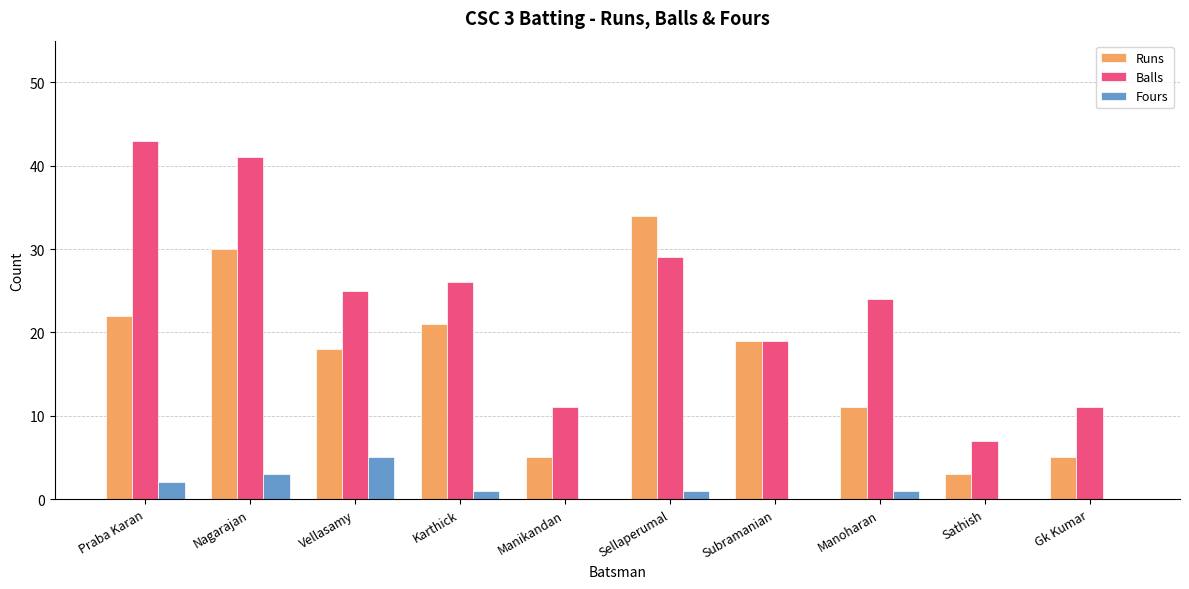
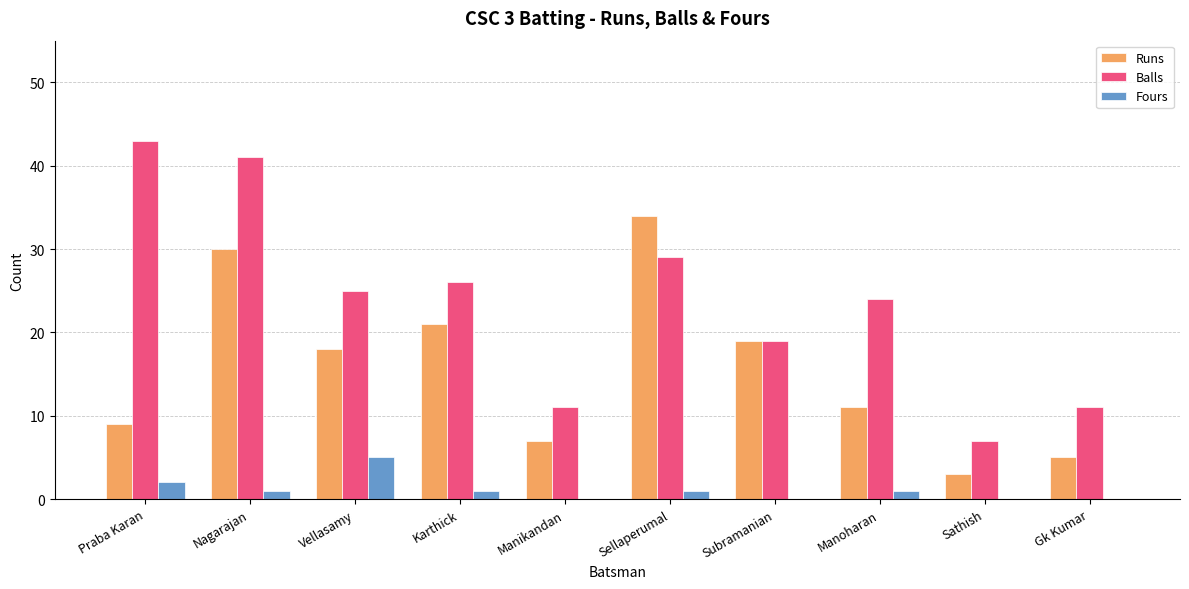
  {
    "Runs": {
-     "Praba Karan": 22,
+     "Praba Karan": 9,
      "Nagarajan": 30,
      "Vellasamy": 18,
      "Karthick": 21,
-     "Manikandan": 5,
+     "Manikandan": 7,
      "Sellaperumal": 34,
      "Subramanian": 19,
      "Manoharan": 11,
      "Sathish": 3,
      "Gk Kumar": 5
    },
    "Balls": {
      "Praba Karan": 43,
      "Nagarajan": 41,
      "Vellasamy": 25,
      "Karthick": 26,
      "Manikandan": 11,
      "Sellaperumal": 29,
      "Subramanian": 19,
      "Manoharan": 24,
      "Sathish": 7,
      "Gk Kumar": 11
    },
    "Fours": {
      "Praba Karan": 2,
-     "Nagarajan": 3,
+     "Nagarajan": 1,
      "Vellasamy": 5,
      "Karthick": 1,
      "Manikandan": 0,
      "Sellaperumal": 1,
      "Subramanian": 0,
      "Manoharan": 1,
      "Sathish": 0,
      "Gk Kumar": 0
    }
  }
